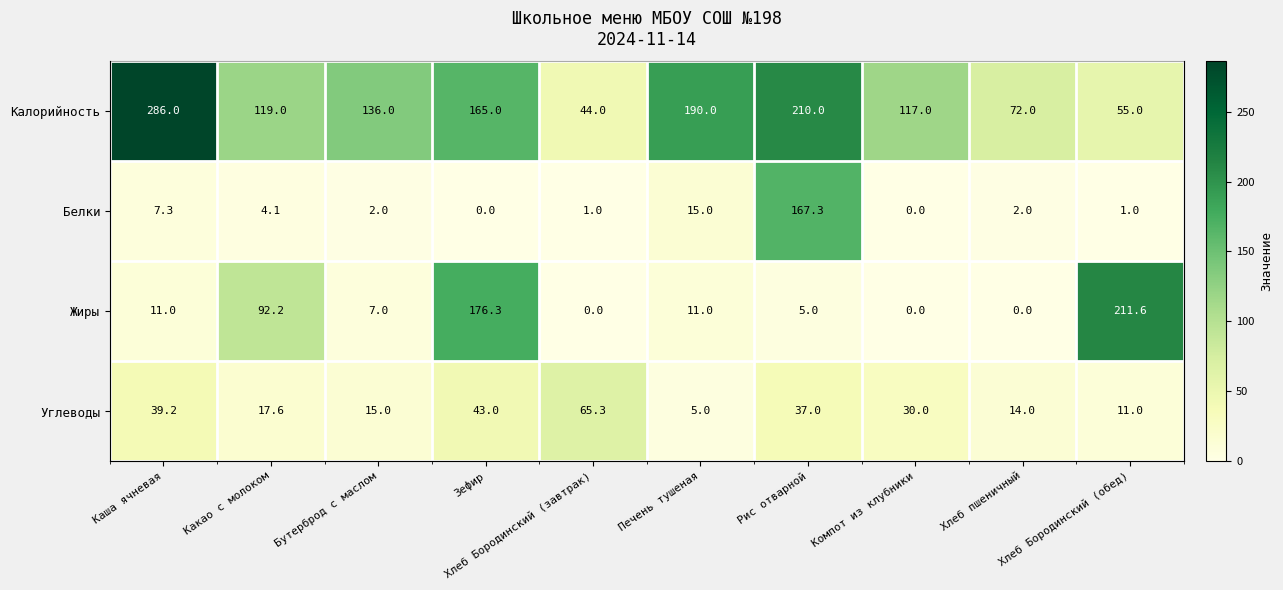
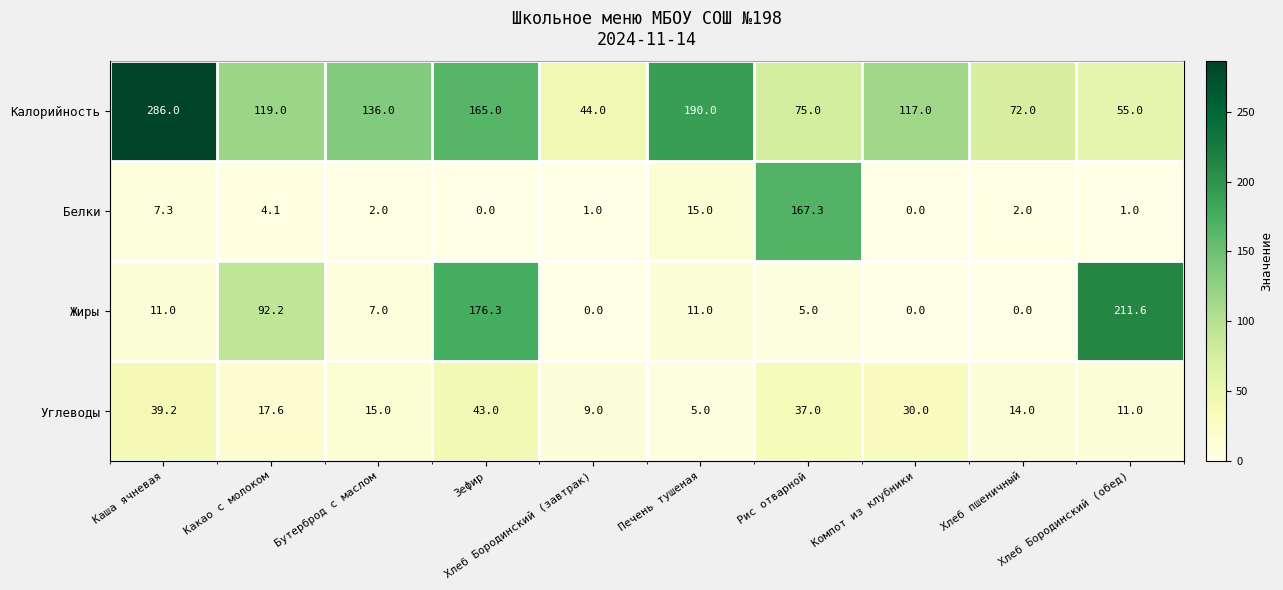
  {
    "Калорийность": {
      "Каша ячневая": 286.0,
      "Какао с молоком": 119.0,
      "Бутерброд с маслом": 136.0,
      "Зефир": 165.0,
      "Хлеб Бородинский (завтрак)": 44.0,
      "Печень тушеная": 190.0,
-     "Рис отварной": 210.0,
+     "Рис отварной": 75.0,
      "Компот из клубники": 117.0,
      "Хлеб пшеничный": 72.0,
      "Хлеб Бородинский (обед)": 55.0
    },
    "Белки": {
      "Каша ячневая": 7.3,
      "Какао с молоком": 4.1,
      "Бутерброд с маслом": 2.0,
      "Зефир": 0.0,
      "Хлеб Бородинский (завтрак)": 1.0,
      "Печень тушеная": 15.0,
      "Рис отварной": 167.3,
      "Компот из клубники": 0.0,
      "Хлеб пшеничный": 2.0,
      "Хлеб Бородинский (обед)": 1.0
    },
    "Жиры": {
      "Каша ячневая": 11.0,
      "Какао с молоком": 92.2,
      "Бутерброд с маслом": 7.0,
      "Зефир": 176.3,
      "Хлеб Бородинский (завтрак)": 0.0,
      "Печень тушеная": 11.0,
      "Рис отварной": 5.0,
      "Компот из клубники": 0.0,
      "Хлеб пшеничный": 0.0,
      "Хлеб Бородинский (обед)": 211.6
    },
    "Углеводы": {
      "Каша ячневая": 39.2,
      "Какао с молоком": 17.6,
      "Бутерброд с маслом": 15.0,
      "Зефир": 43.0,
-     "Хлеб Бородинский (завтрак)": 65.3,
+     "Хлеб Бородинский (завтрак)": 9.0,
      "Печень тушеная": 5.0,
      "Рис отварной": 37.0,
      "Компот из клубники": 30.0,
      "Хлеб пшеничный": 14.0,
      "Хлеб Бородинский (обед)": 11.0
    }
  }
